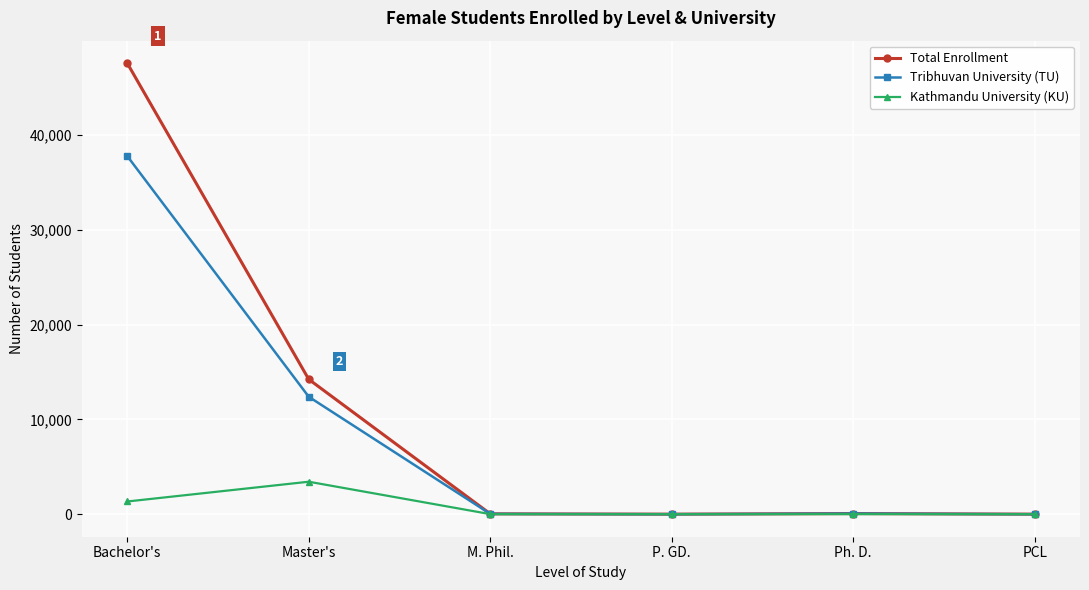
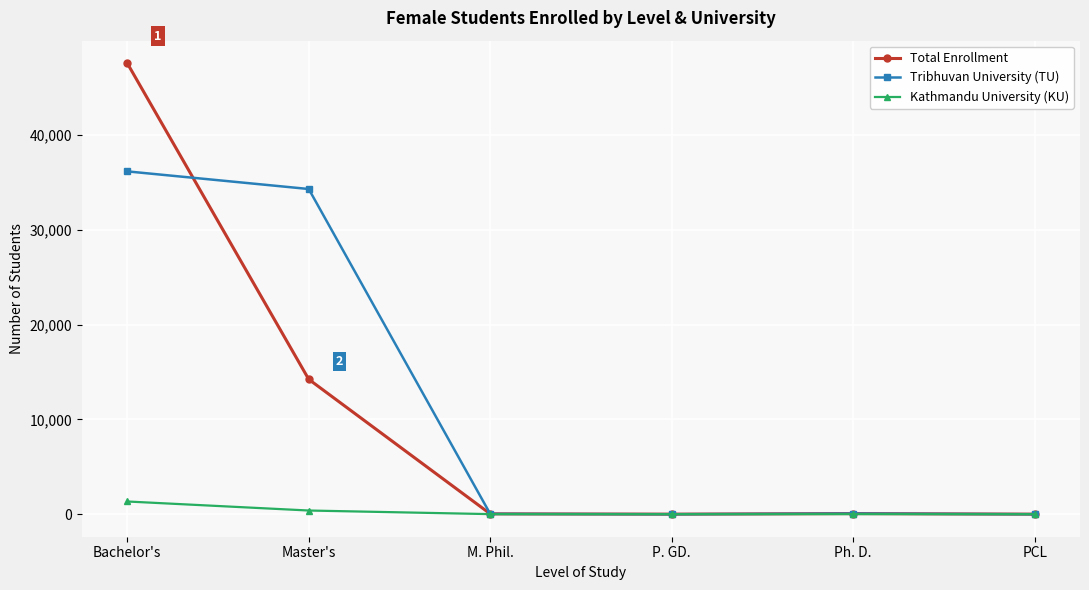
  {
    "Total Enrollment": {
      "Bachelor's": "48,000",
      "Master's": "14,000"
    },
    "Tribhuvan University (TU)": {
-     "Bachelor's": "38,000",
-     "Master's": "12,000"
+     "Bachelor's": "36,000",
+     "Master's": "34,000"
    },
    "Kathmandu University (KU)": {
      "Bachelor's": "1,000",
-     "Master's": "3,000"
+     "Master's": "0"
    }
  }
